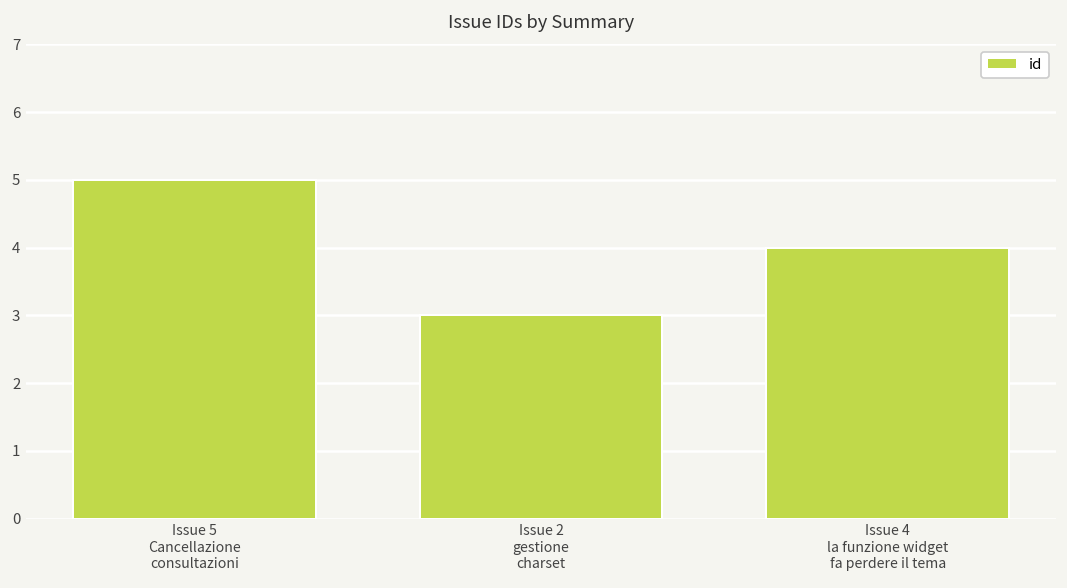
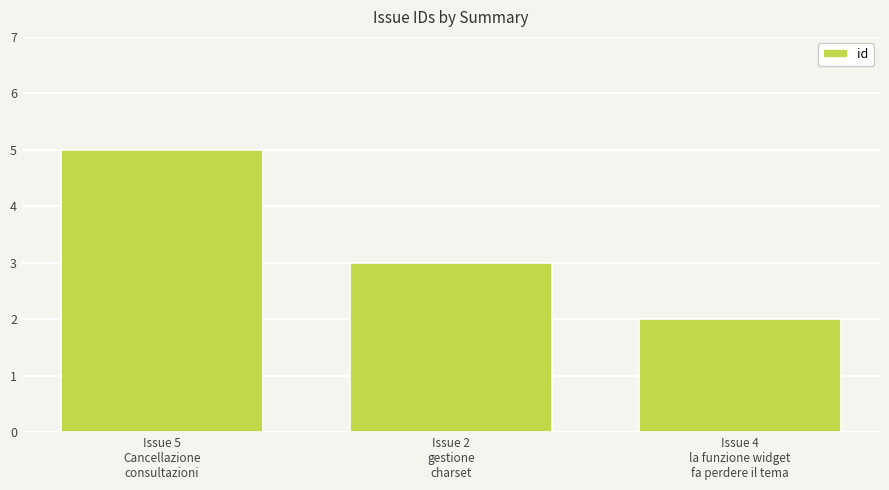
  {
    "Issue 5 Cancellazione consultazioni": 5,
    "Issue 2 gestione charset": 3,
-   "Issue 4 la funzione widget fa perdere il tema": 4
+   "Issue 4 la funzione widget fa perdere il tema": 2
  }
